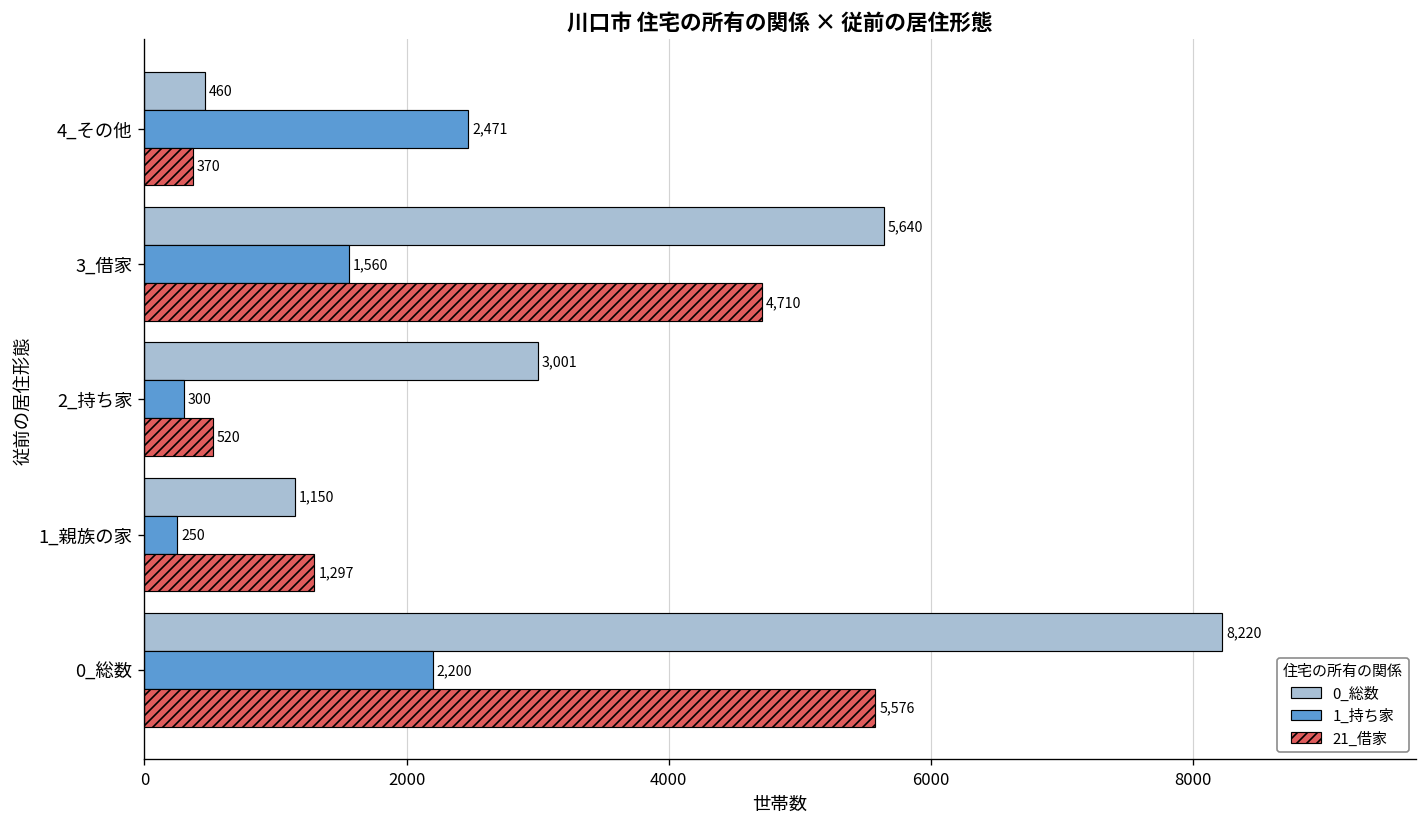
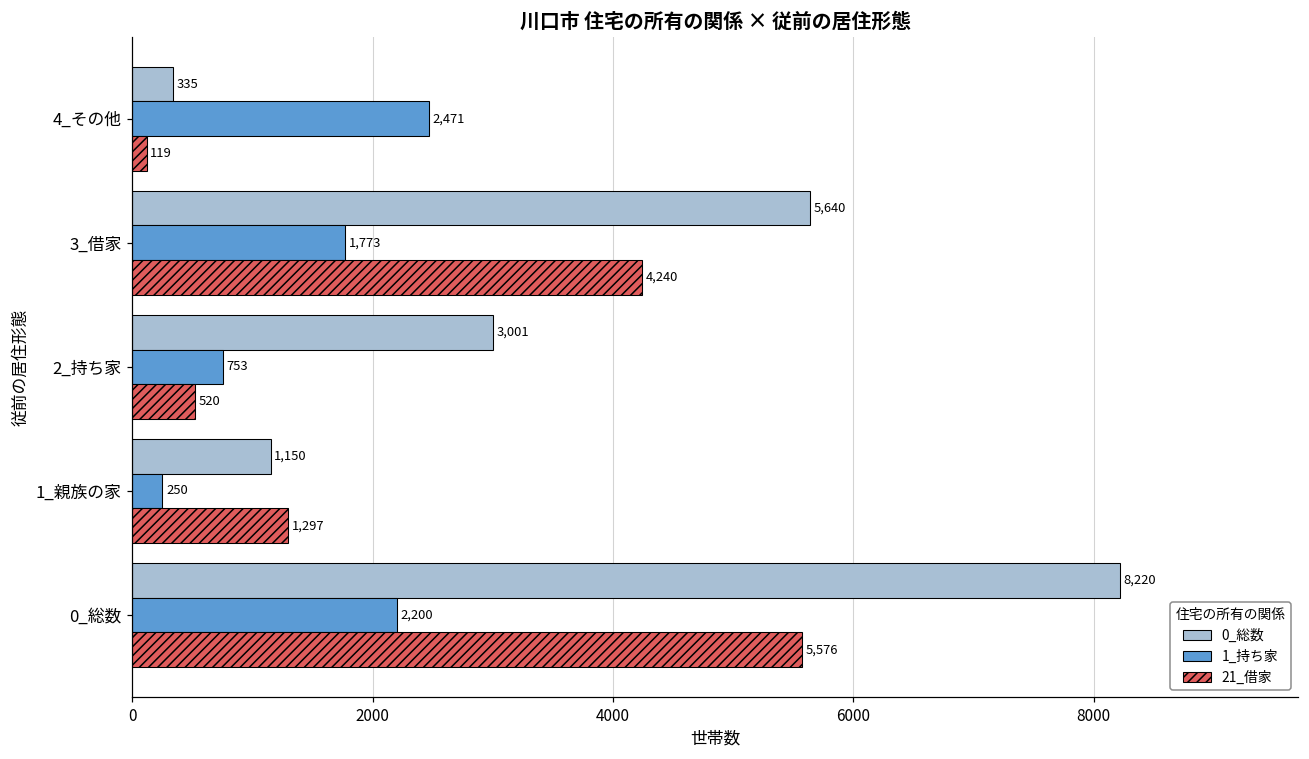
  {
    "0_総数": {
-     "4_その他": "460",
+     "4_その他": "335",
      "3_借家": "5,640",
      "2_持ち家": "3,001",
      "1_親族の家": "1,150",
      "0_総数": "8,220"
    },
    "1_持ち家": {
      "4_その他": "2,471",
-     "3_借家": "1,560",
-     "2_持ち家": "300",
+     "3_借家": "1,773",
+     "2_持ち家": "753",
      "1_親族の家": "250",
      "0_総数": "2,200"
    },
    "21_借家": {
-     "4_その他": "370",
-     "3_借家": "4,710",
+     "4_その他": "119",
+     "3_借家": "4,240",
      "2_持ち家": "520",
      "1_親族の家": "1,297",
      "0_総数": "5,576"
    }
  }
